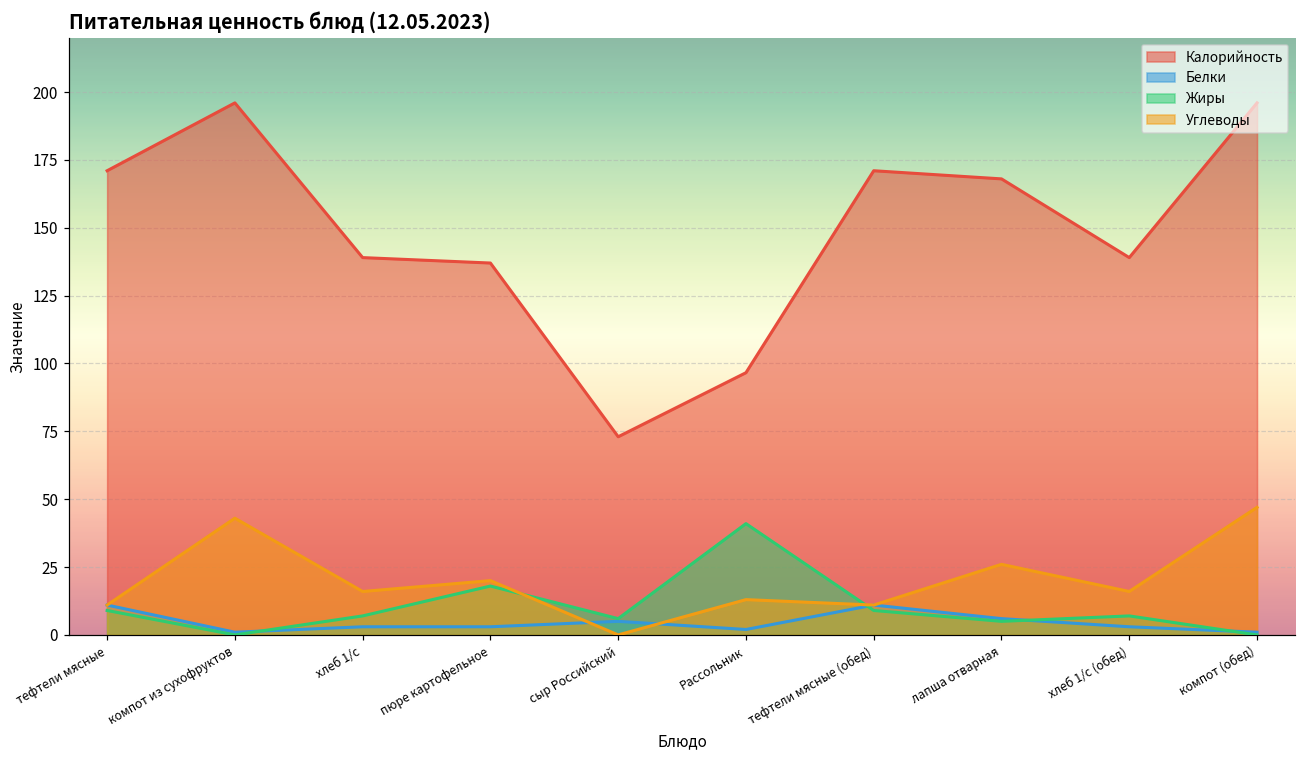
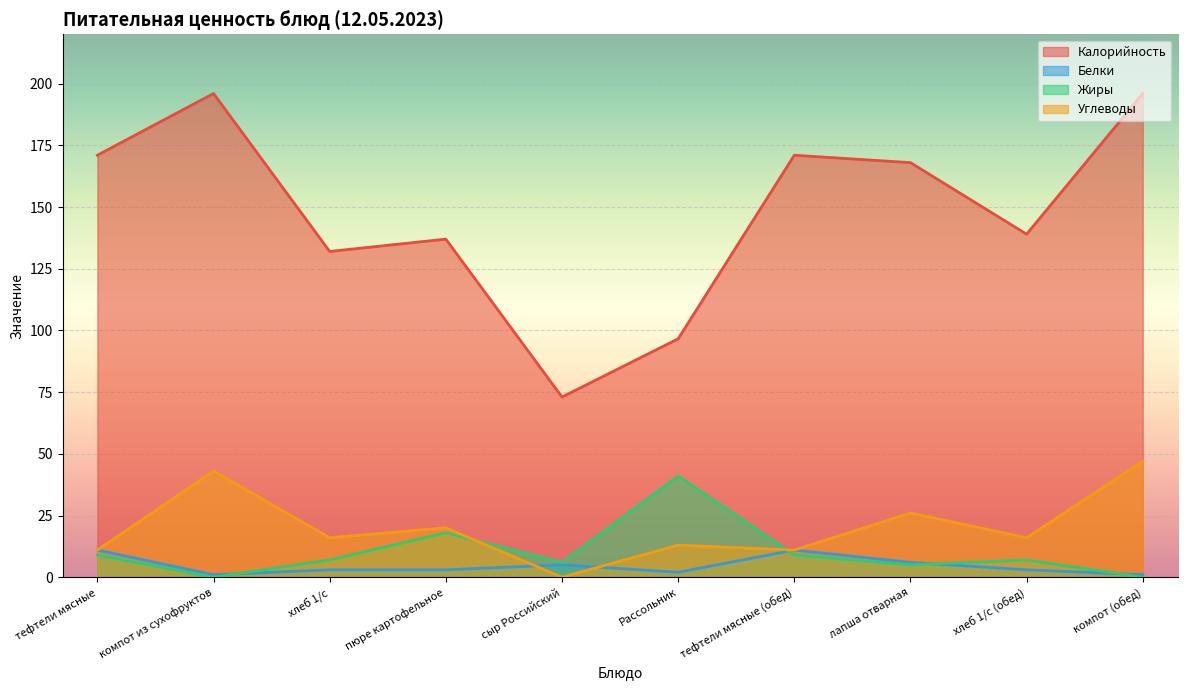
  {
    "Калорийность": {
      "тефтели мясные": 171,
      "компот из сухофруктов": 196,
-     "хлеб 1/с": 139,
+     "хлеб 1/с": 132,
      "пюре картофельное": 137,
      "сыр Российский": 73,
      "Рассольник": 97,
      "тефтели мясные (обед)": 171,
      "лапша отварная": 168,
      "хлеб 1/с (обед)": 139
    },
    "Белки": {
      "хлеб 1/с": 3,
      "пюре картофельное": 3,
      "Рассольник": 2,
      "хлеб 1/с (обед)": 3
    },
    "Жиры": {
      "тефтели мясные": 9,
      "хлеб 1/с": 7,
      "пюре картофельное": 18,
      "Рассольник": 41,
      "тефтели мясные (обед)": 9,
      "хлеб 1/с (обед)": 7
    },
    "Углеводы": {
      "компот из сухофруктов": 43,
      "хлеб 1/с": 16,
      "пюре картофельное": 20,
      "сыр Российский": 0,
      "Рассольник": 13,
      "лапша отварная": 26,
      "хлеб 1/с (обед)": 16,
      "компот (обед)": 47
    }
  }
